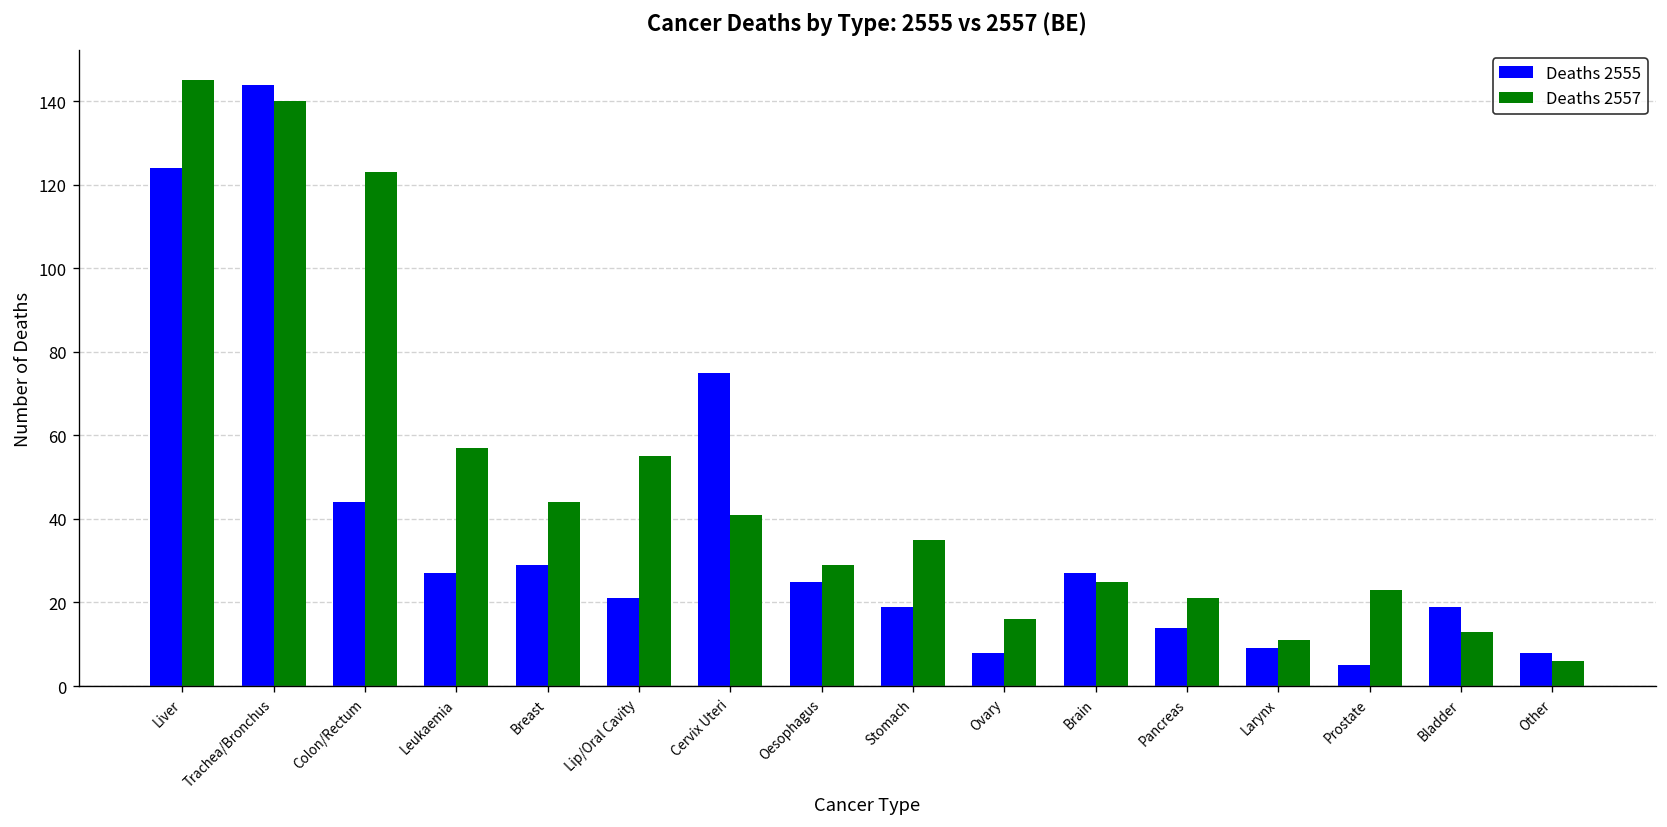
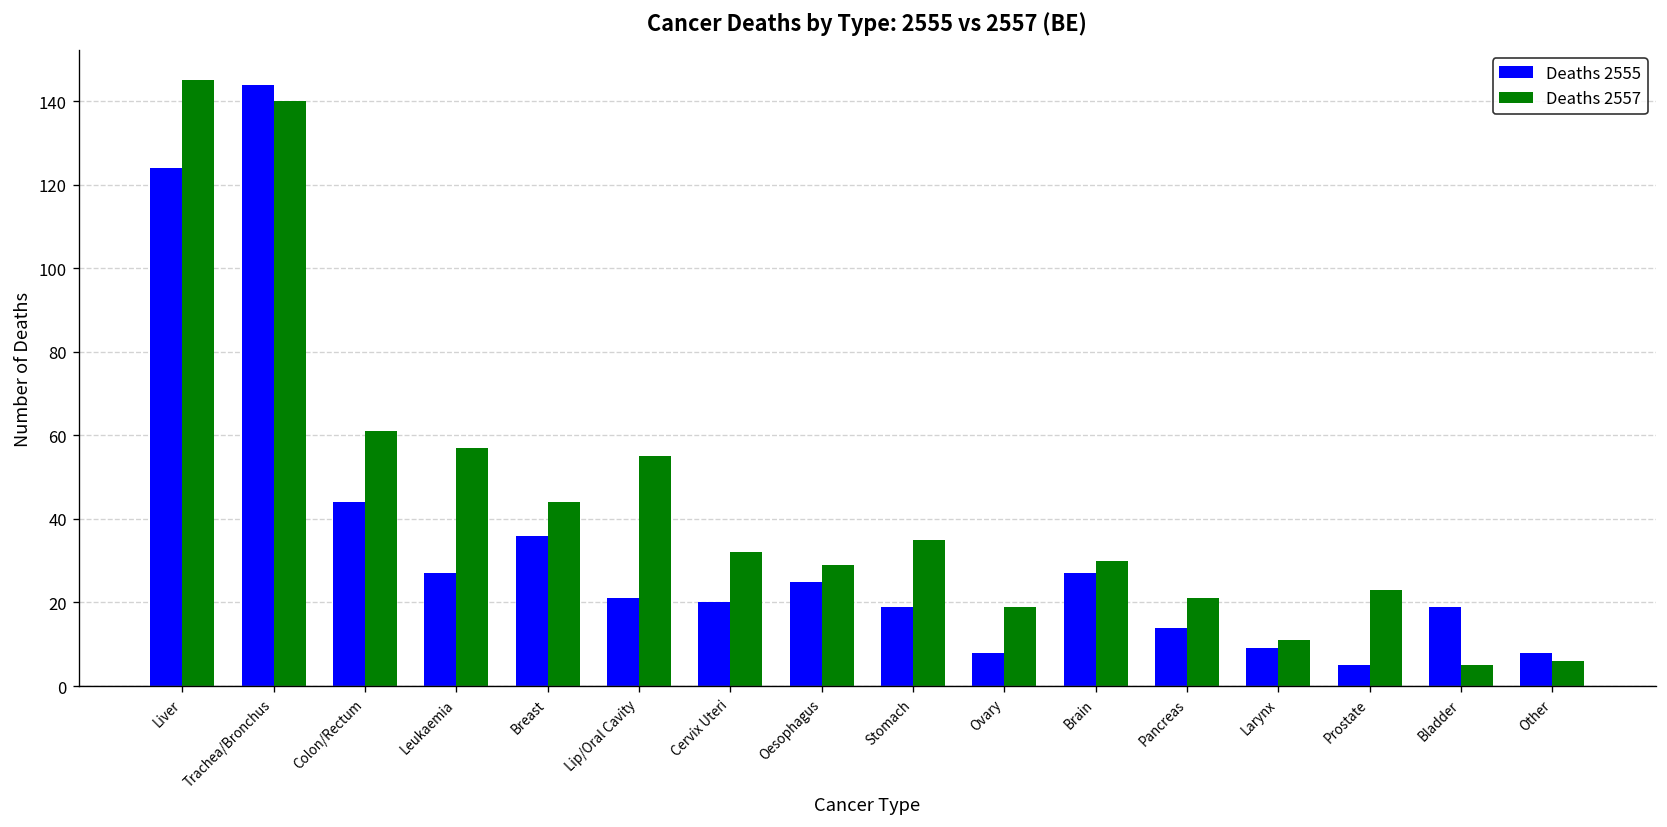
  {
    "Deaths 2555": {
      "Liver": 124,
      "Trachea/Bronchus": 144,
      "Colon/Rectum": 44,
      "Leukaemia": 27,
-     "Breast": 29,
+     "Breast": 36,
      "Lip/Oral Cavity": 21,
-     "Cervix Uteri": 75,
+     "Cervix Uteri": 20,
      "Oesophagus": 25,
      "Stomach": 19,
      "Ovary": 8,
      "Brain": 27,
      "Pancreas": 14,
      "Larynx": 9,
      "Prostate": 5,
      "Bladder": 19,
      "Other": 8
    },
    "Deaths 2557": {
      "Liver": 145,
      "Trachea/Bronchus": 140,
-     "Colon/Rectum": 123,
+     "Colon/Rectum": 61,
      "Leukaemia": 57,
      "Breast": 44,
      "Lip/Oral Cavity": 55,
-     "Cervix Uteri": 41,
+     "Cervix Uteri": 32,
      "Oesophagus": 29,
      "Stomach": 35,
-     "Ovary": 16,
-     "Brain": 25,
+     "Ovary": 19,
+     "Brain": 30,
      "Pancreas": 21,
      "Larynx": 11,
      "Prostate": 23,
-     "Bladder": 13,
+     "Bladder": 5,
      "Other": 6
    }
  }
